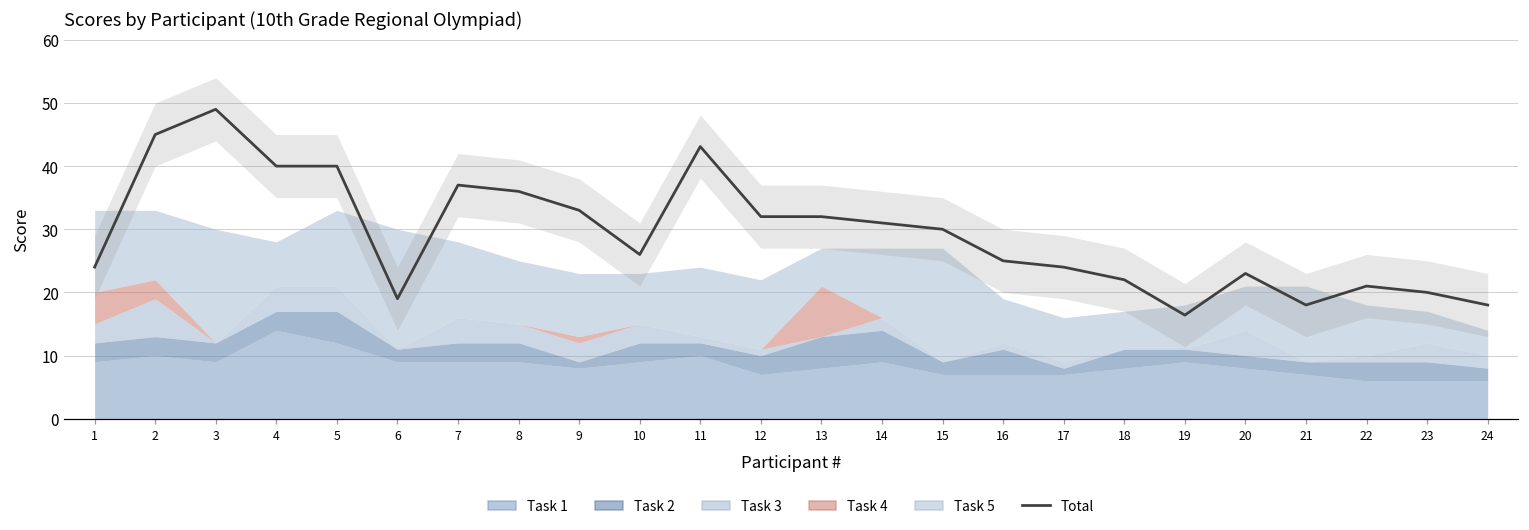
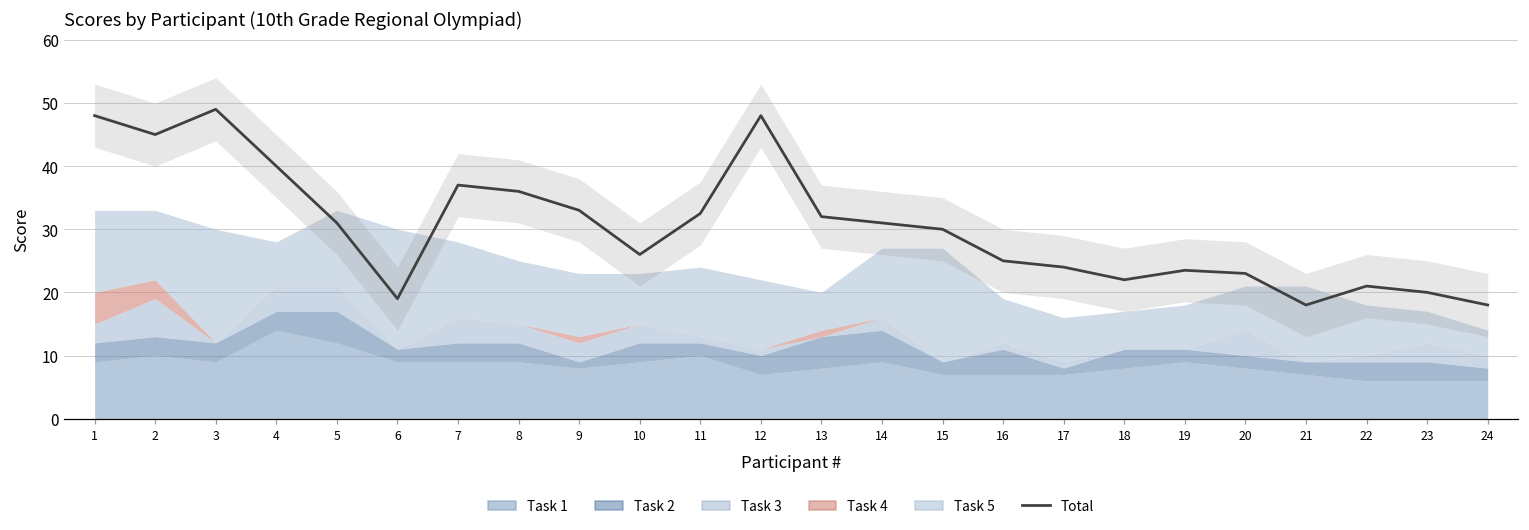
  {
    "Total": {
-     "1": 24,
+     "1": 48,
      "2": 45,
      "3": 49,
      "4": 40,
-     "5": 40,
+     "5": 31,
      "6": 19,
      "7": 37,
      "8": 36,
      "9": 33,
      "10": 26,
-     "11": 43,
-     "12": 32,
+     "11": 33,
+     "12": 48,
      "13": 32,
      "14": 31,
      "15": 30,
      "16": 25,
      "17": 24,
      "18": 22,
-     "19": 16,
+     "19": 24,
      "20": 23,
      "21": 18,
      "22": 21,
      "23": 20,
      "24": 18
    },
    "Task 4": {
      "1": 5,
      "2": 3,
      "9": 1,
-     "13": 8
+     "13": 1
    }
  }
